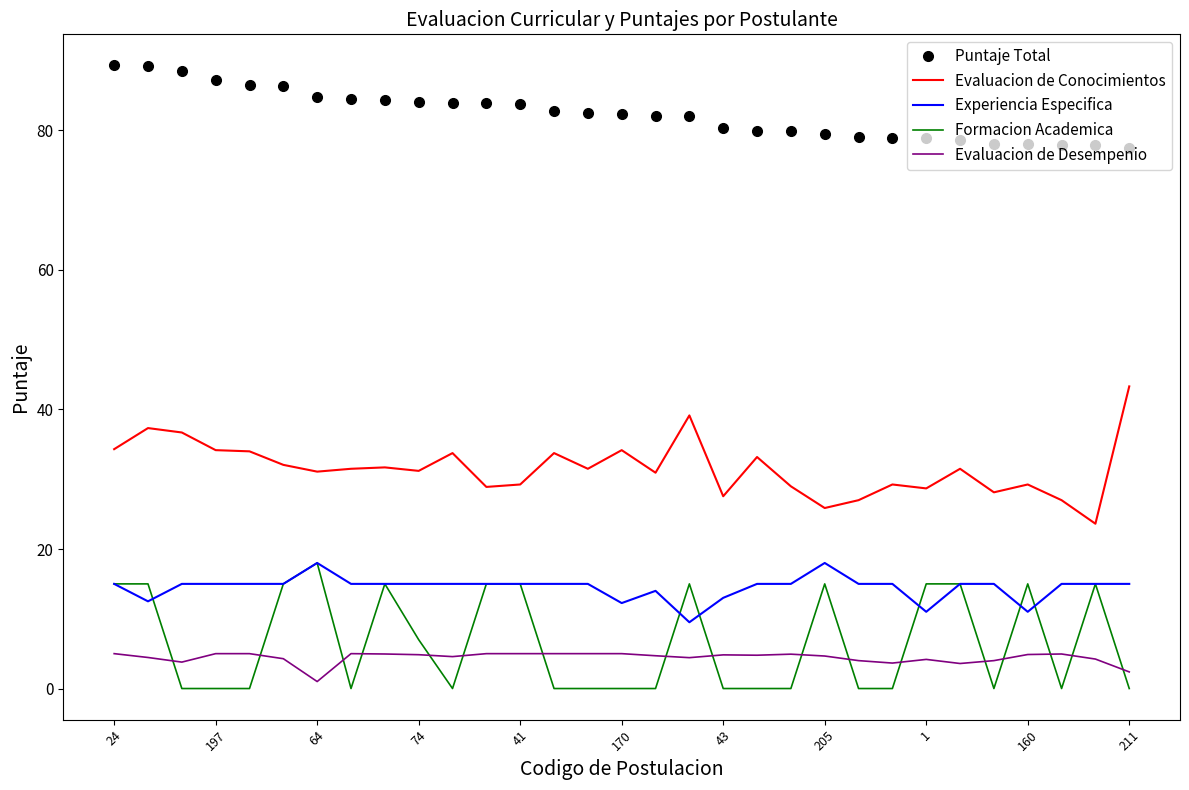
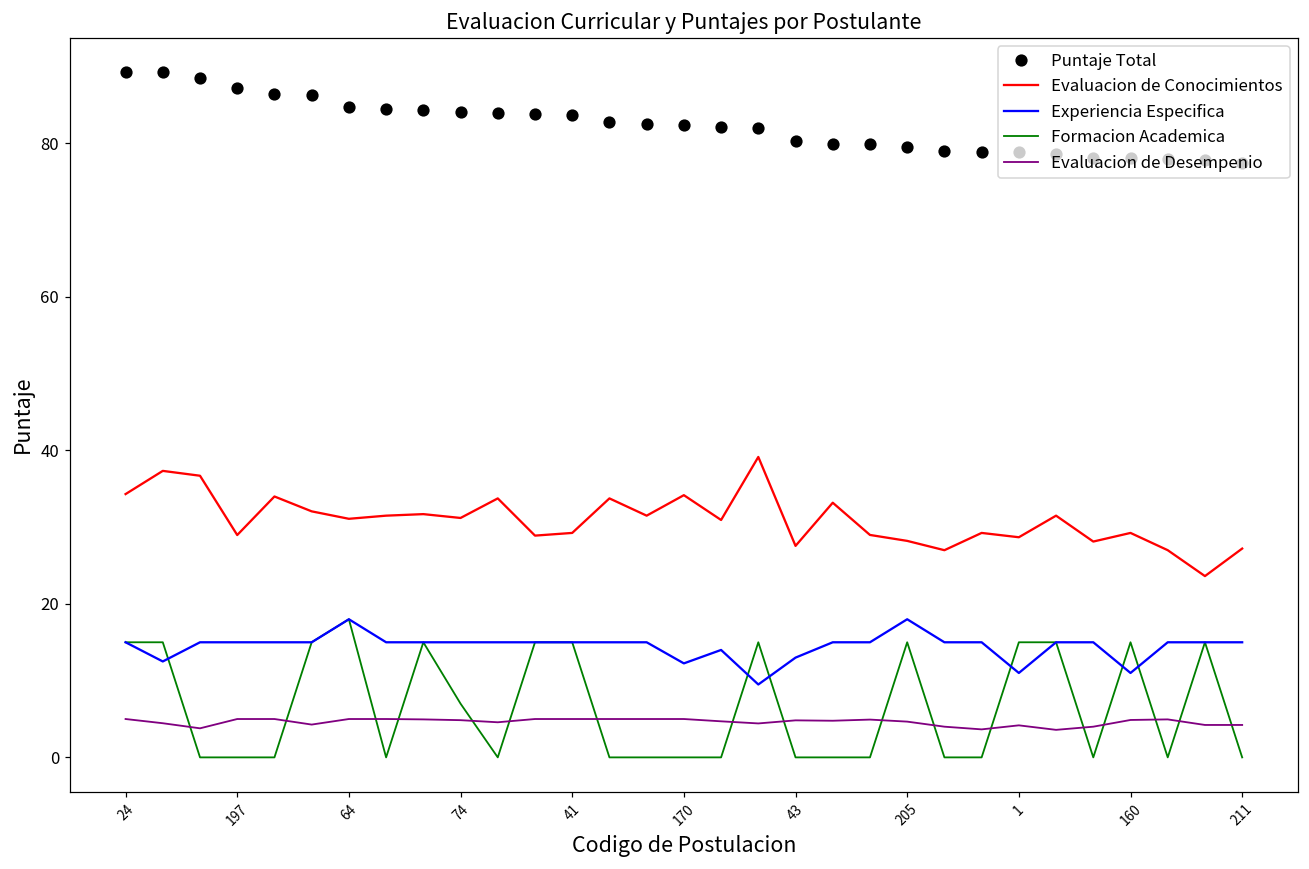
  {
    "Puntaje Total": {
      "24": 89,
      "197": 87,
      "64": 85,
      "74": 84,
      "41": 84,
      "170": 82,
      "43": 80,
      "205": 80
    },
    "Evaluacion de Conocimientos": {
      "24": 34,
-     "197": 34,
+     "197": 29,
      "64": 31,
      "74": 31,
      "41": 29,
      "170": 34,
      "43": 28,
-     "205": 26,
+     "205": 28,
      "160": 29,
-     "211": 43
+     "211": 27
    },
    "Experiencia Especifica": {
      "197": 15,
      "74": 15,
      "170": 12,
      "43": 13,
      "205": 18,
      "160": 11,
      "211": 15
    },
    "Formacion Academica": {
      "197": 0,
      "74": 7,
      "170": 0,
      "43": 0,
      "205": 15,
      "160": 15,
      "211": 0
    },
    "Evaluacion de Desempenio": {
      "24": 5,
      "197": 5,
-     "64": 1,
+     "64": 5,
      "74": 5,
      "41": 5,
      "170": 5,
      "43": 5,
      "205": 5,
      "160": 5,
-     "211": 2
+     "211": 4
    }
  }
